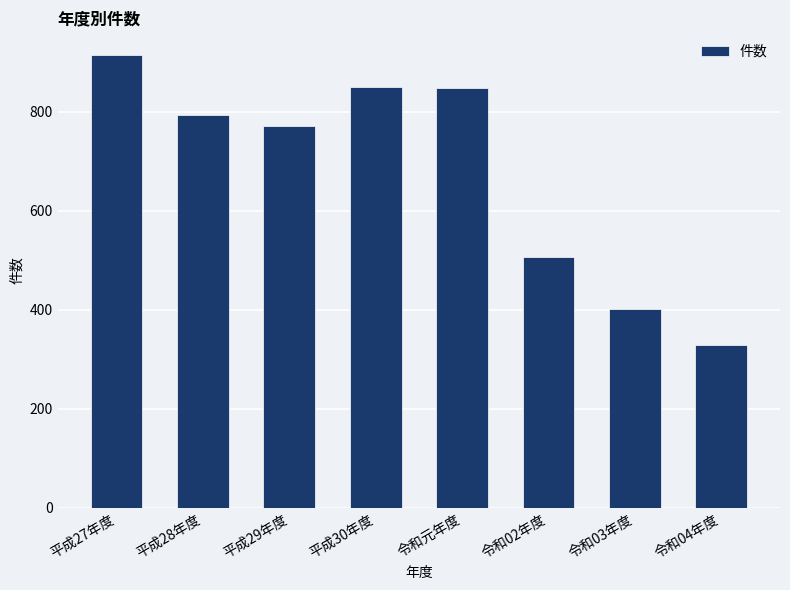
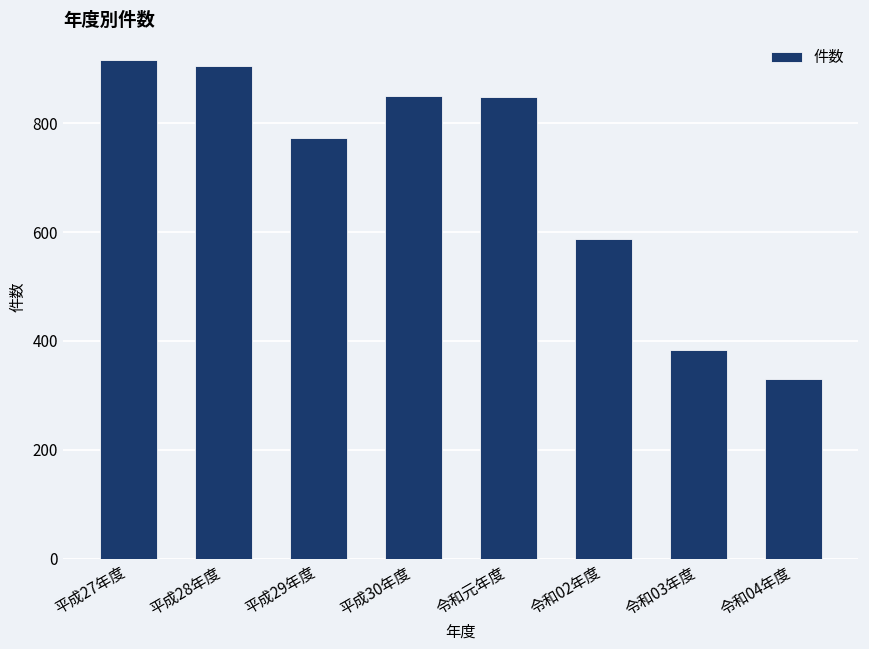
  {
    "平成27年度": 920,
-   "平成28年度": 790,
+   "平成28年度": 910,
    "平成29年度": 770,
    "平成30年度": 850,
    "令和元年度": 850,
-   "令和02年度": 510,
-   "令和03年度": 400,
+   "令和02年度": 590,
+   "令和03年度": 380,
    "令和04年度": 330
  }
